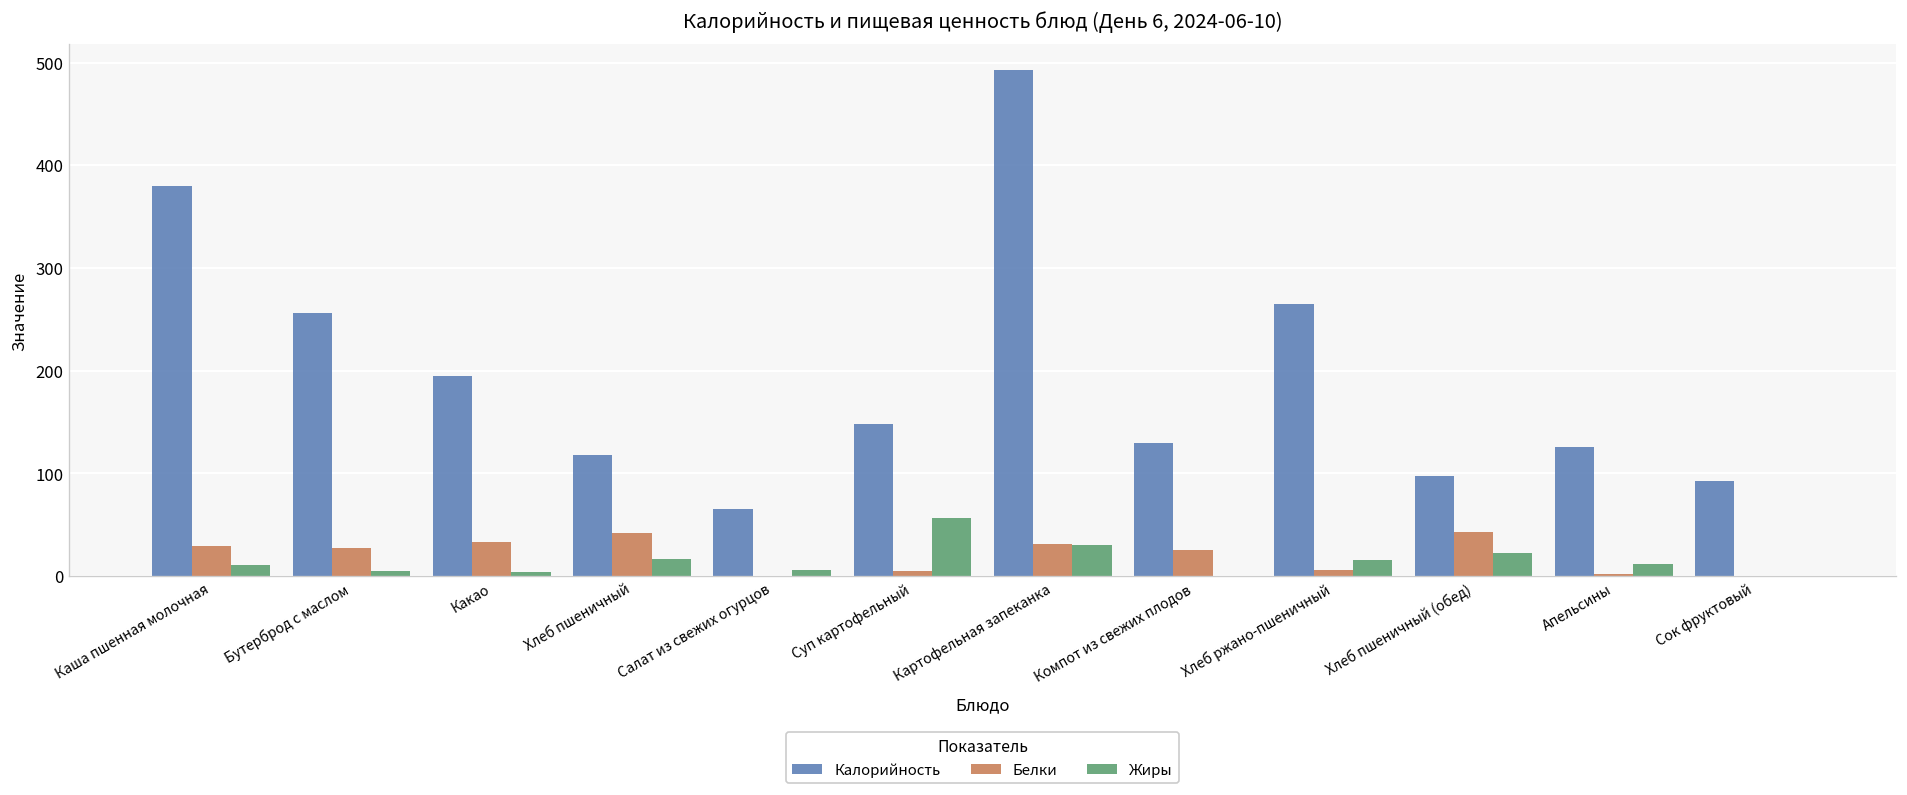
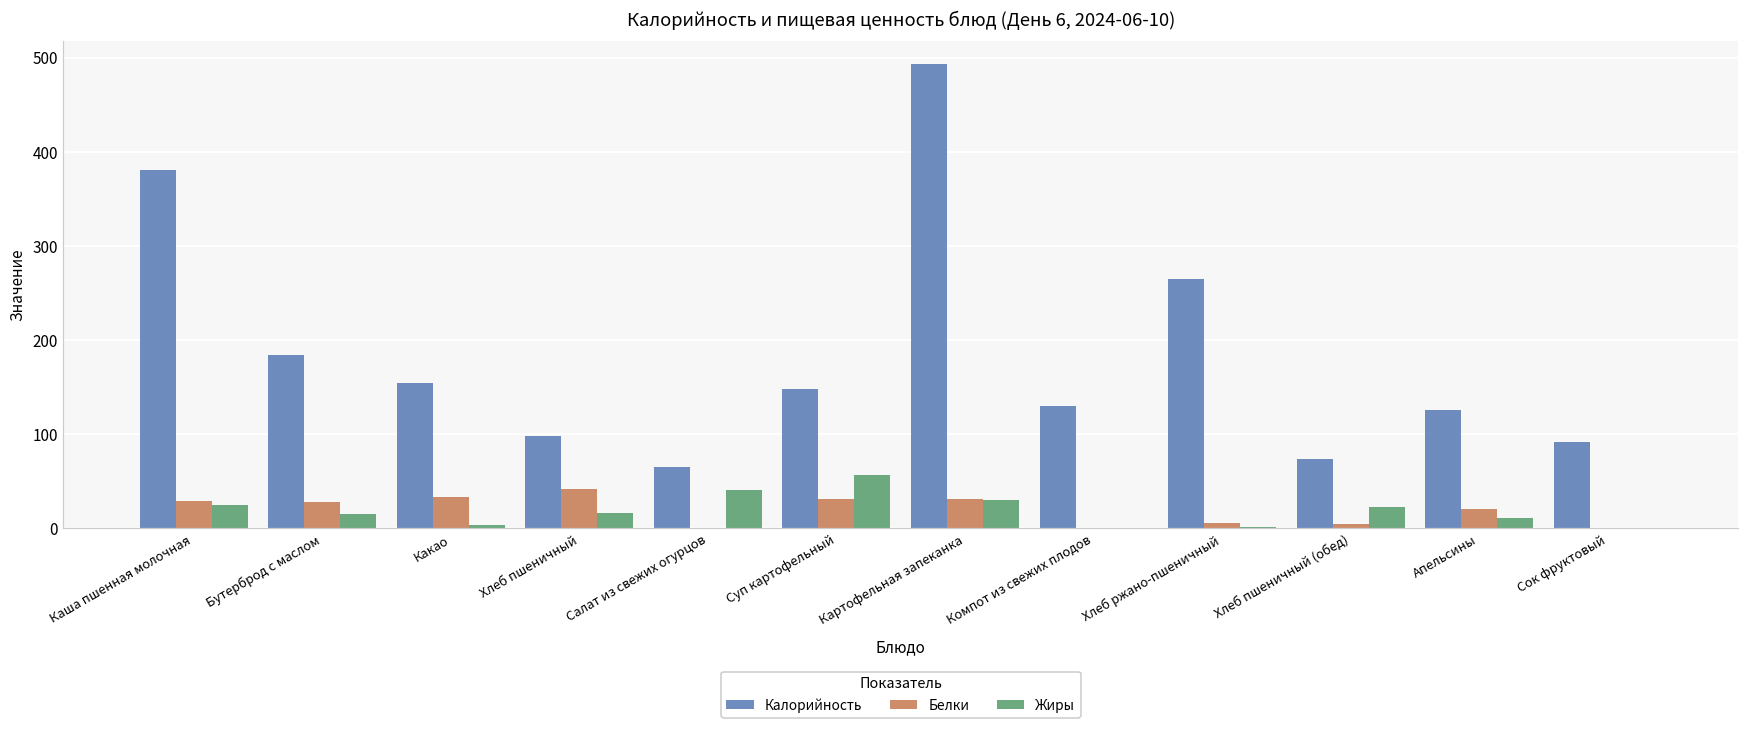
  {
    "Калорийность": {
      "Каша пшенная молочная": 380,
-     "Бутерброд с маслом": 260,
-     "Какао": 190,
-     "Хлеб пшеничный": 120,
+     "Бутерброд с маслом": 180,
+     "Какао": 150,
+     "Хлеб пшеничный": 100,
      "Салат из свежих огурцов": 70,
      "Суп картофельный": 150,
      "Картофельная запеканка": 490,
      "Компот из свежих плодов": 130,
      "Хлеб ржано-пшеничный": 260,
-     "Хлеб пшеничный (обед)": 100,
+     "Хлеб пшеничный (обед)": 70,
      "Апельсины": 130,
      "Сок фруктовый": 90
    },
    "Белки": {
      "Каша пшенная молочная": 30,
      "Бутерброд с маслом": 30,
      "Какао": 30,
      "Хлеб пшеничный": 40,
-     "Суп картофельный": 10,
+     "Суп картофельный": 30,
      "Картофельная запеканка": 30,
-     "Компот из свежих плодов": 30,
+     "Компот из свежих плодов": 0,
      "Хлеб ржано-пшеничный": 10,
-     "Хлеб пшеничный (обед)": 40,
-     "Апельсины": 0,
+     "Хлеб пшеничный (обед)": 0,
+     "Апельсины": 20,
      "Сок фруктовый": 0
    },
    "Жиры": {
-     "Каша пшенная молочная": 10,
-     "Бутерброд с маслом": 10,
+     "Каша пшенная молочная": 20,
+     "Бутерброд с маслом": 20,
      "Какао": 0,
      "Хлеб пшеничный": 20,
-     "Салат из свежих огурцов": 10,
+     "Салат из свежих огурцов": 40,
      "Суп картофельный": 60,
      "Картофельная запеканка": 30,
      "Компот из свежих плодов": 0,
-     "Хлеб ржано-пшеничный": 20,
+     "Хлеб ржано-пшеничный": 0,
      "Хлеб пшеничный (обед)": 20,
      "Апельсины": 10,
      "Сок фруктовый": 0
    }
  }
